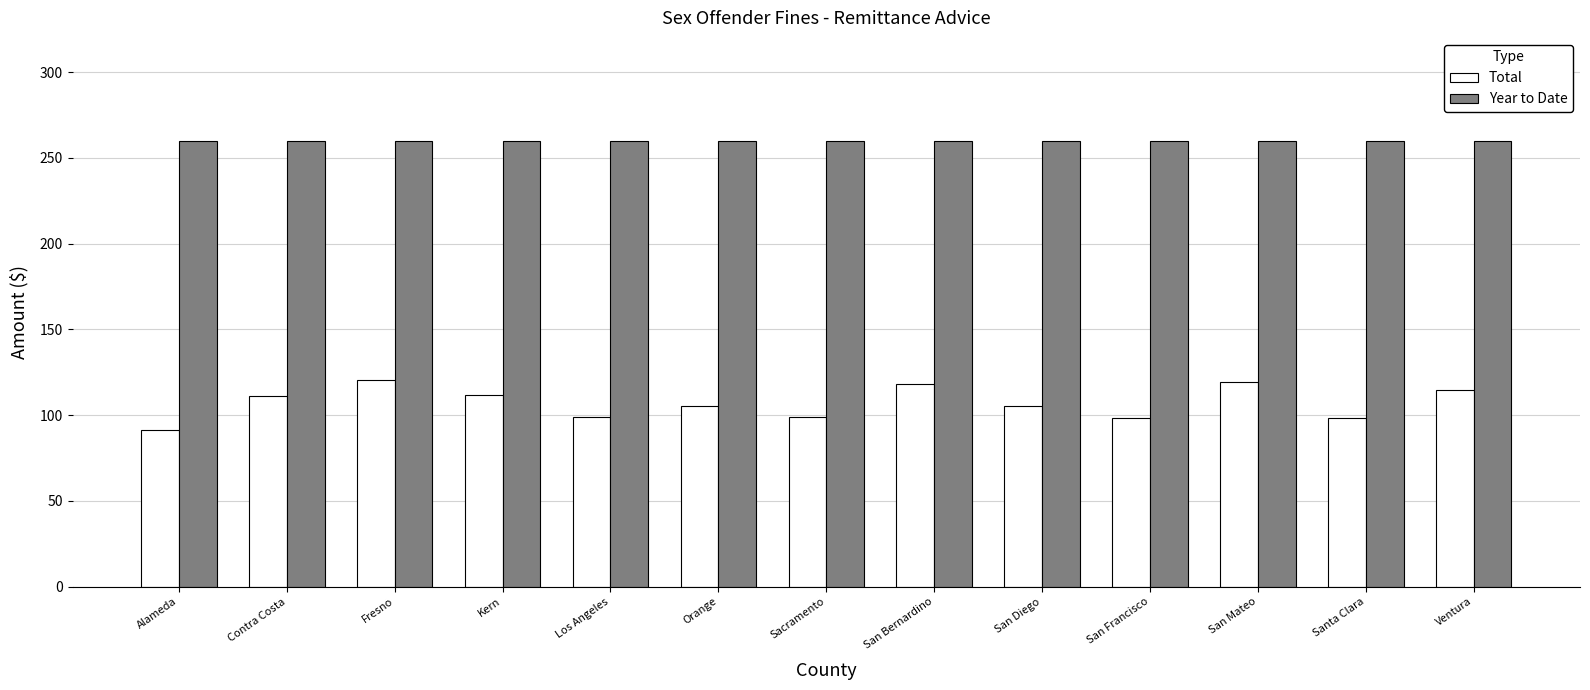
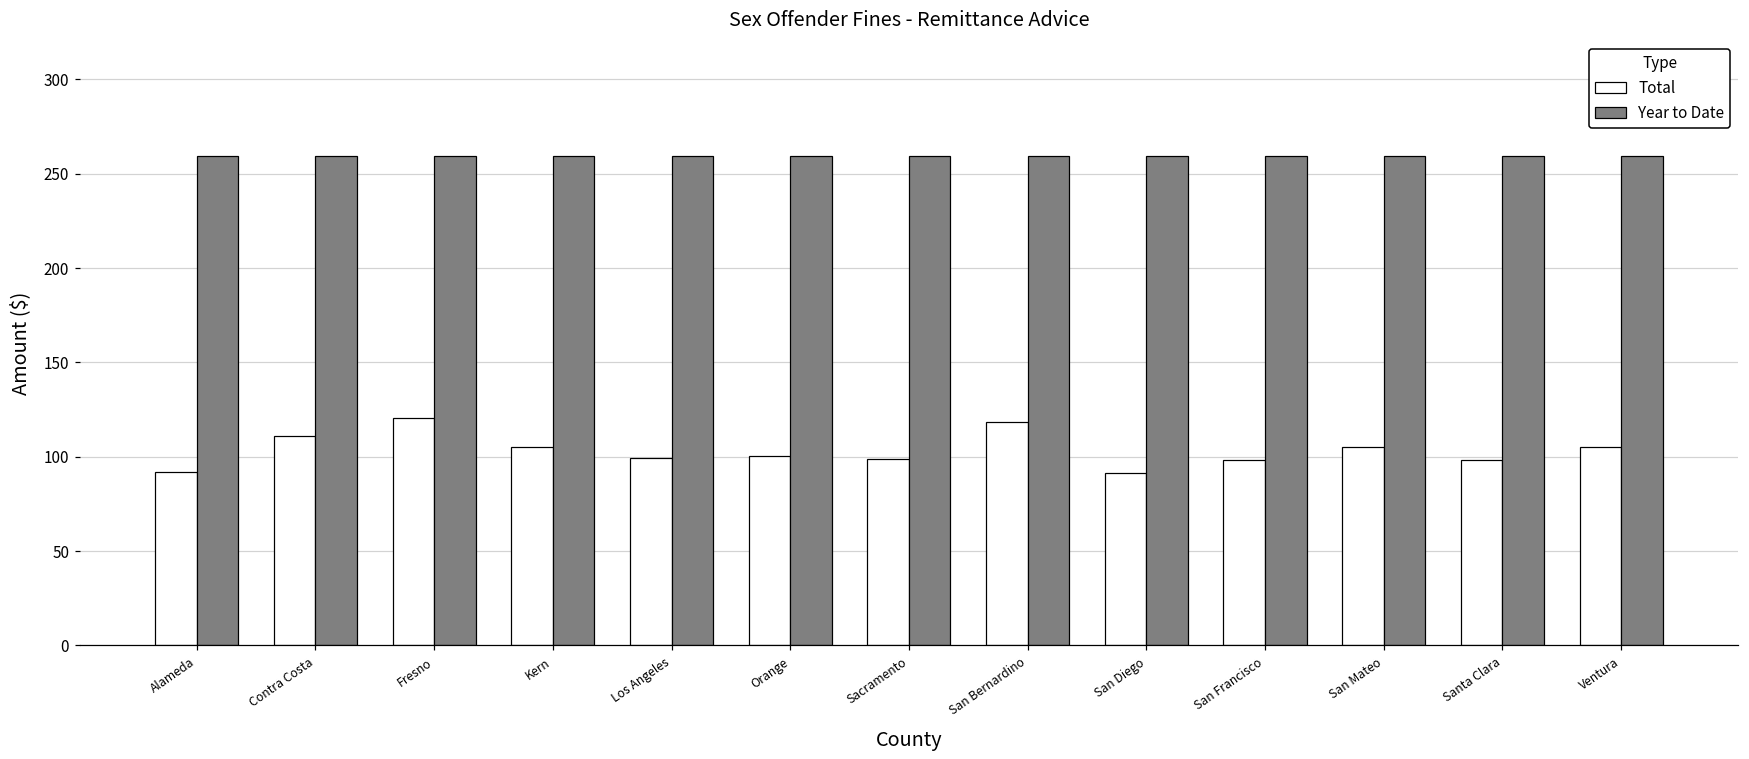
  {
    "Total": {
      "Alameda": 92,
      "Contra Costa": 111,
      "Fresno": 121,
-     "Kern": 112,
+     "Kern": 105,
      "Los Angeles": 99,
-     "Orange": 105,
+     "Orange": 100,
      "Sacramento": 99,
      "San Bernardino": 118,
-     "San Diego": 105,
+     "San Diego": 91,
      "San Francisco": 98,
-     "San Mateo": 120,
+     "San Mateo": 105,
      "Santa Clara": 98,
-     "Ventura": 115
+     "Ventura": 105
    },
    "Year to Date": {
      "Alameda": 260,
      "Contra Costa": 260,
      "Fresno": 260,
      "Kern": 260,
      "Los Angeles": 260,
      "Orange": 260,
      "Sacramento": 260,
      "San Bernardino": 260,
      "San Diego": 260,
      "San Francisco": 260,
      "San Mateo": 260,
      "Santa Clara": 260,
      "Ventura": 260
    }
  }
